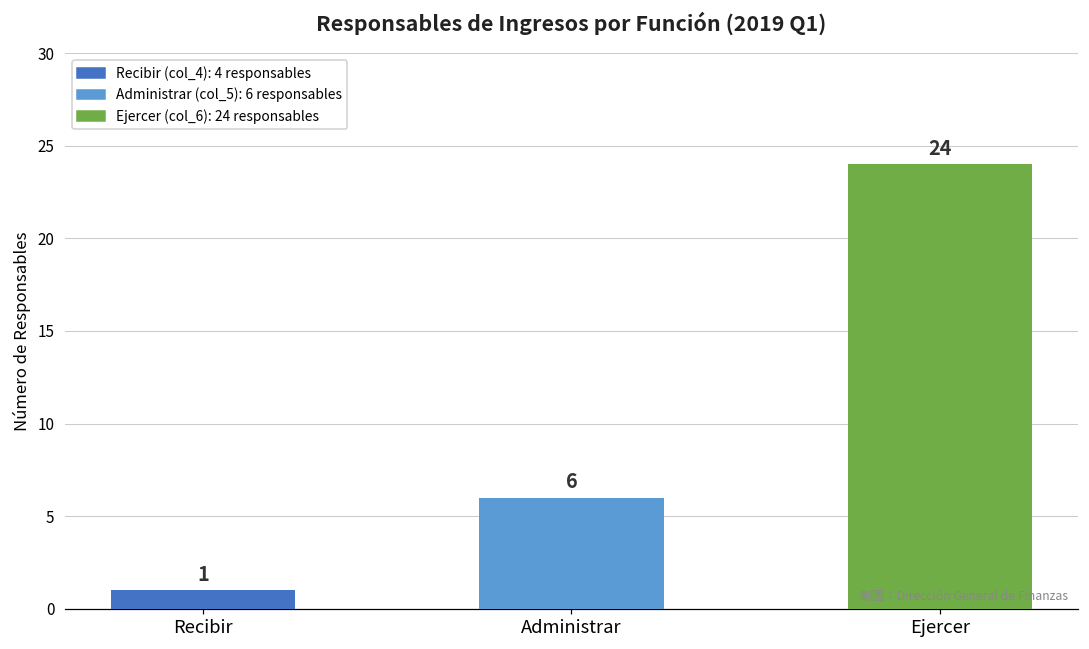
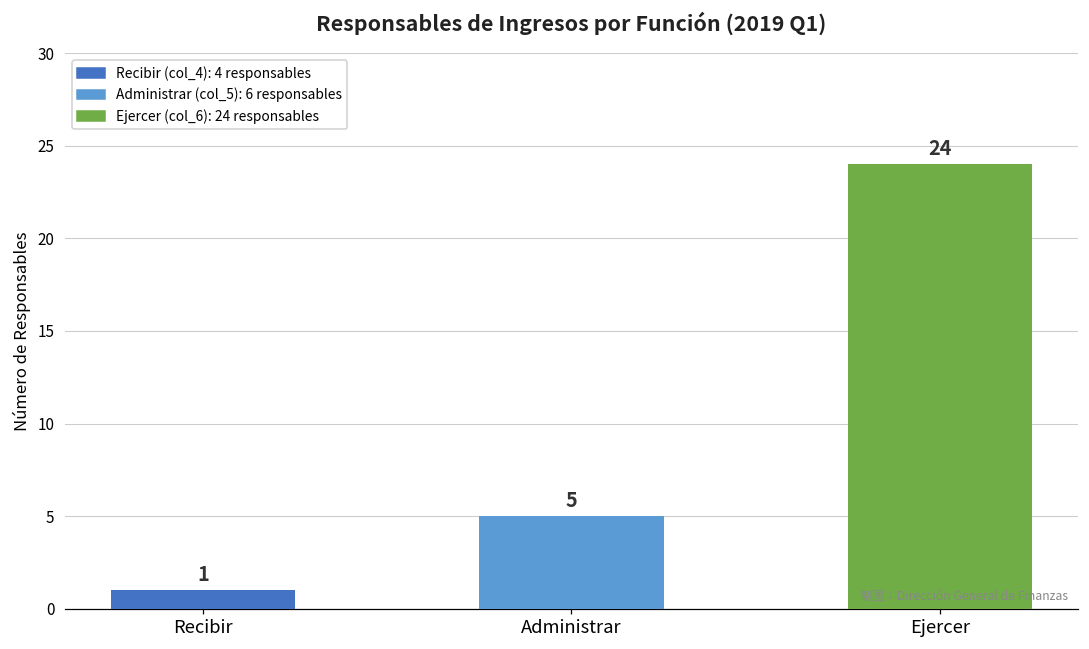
  {
    "Recibir": 1,
-   "Administrar": 6,
+   "Administrar": 5,
    "Ejercer": 24
  }
